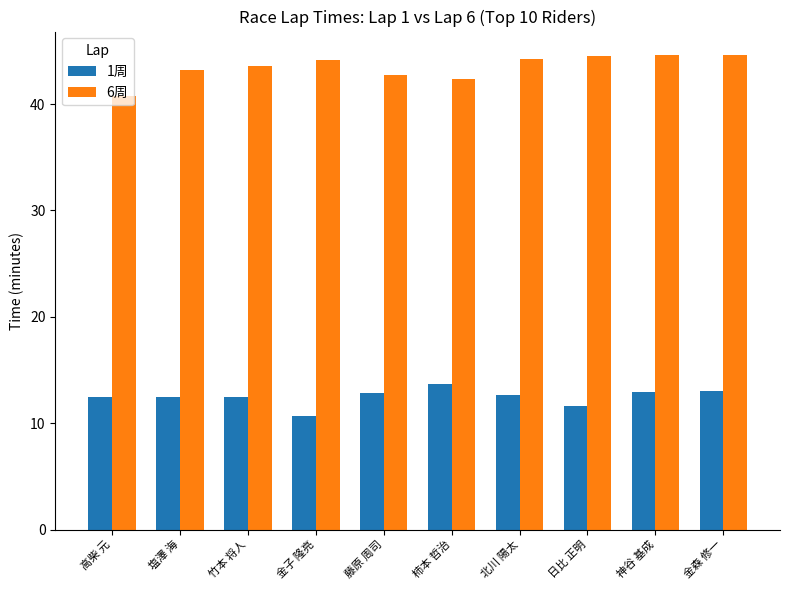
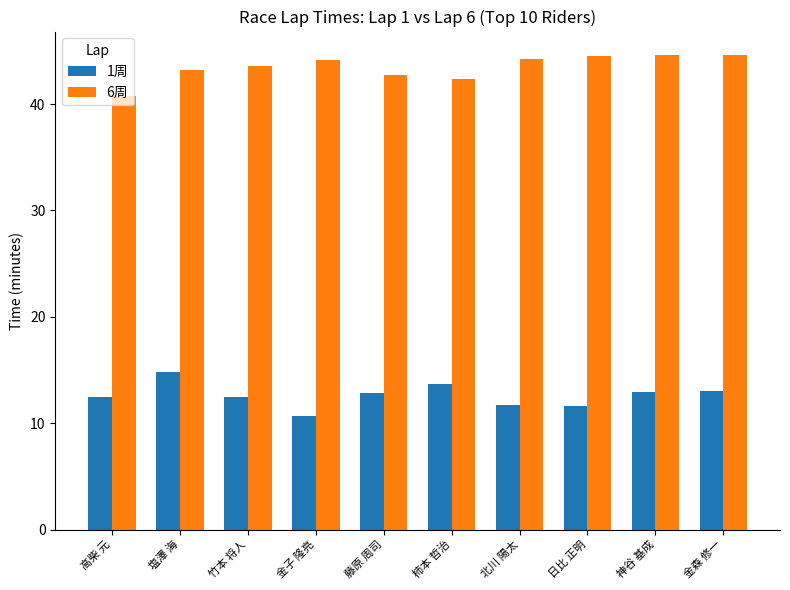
  {
    "1周": {
      "高柴 元": 12.5,
-     "塩澤 海": 12.4,
+     "塩澤 海": 14.8,
      "竹本 将人": 12.4,
      "金子 隆亮": 10.6,
      "藤原 周司": 12.8,
      "柿本 哲治": 13.7,
-     "北川 陽太": 12.7,
+     "北川 陽太": 11.7,
      "日比 正明": 11.6,
      "神谷 基成": 12.9,
      "金森 修一": 13.0
    },
    "6周": {
      "塩澤 海": 43.2,
      "竹本 将人": 43.6,
      "金子 隆亮": 44.1,
      "藤原 周司": 42.7,
      "柿本 哲治": 42.4,
      "北川 陽太": 44.2,
      "日比 正明": 44.5,
      "神谷 基成": 44.6,
      "金森 修一": 44.6
    }
  }
